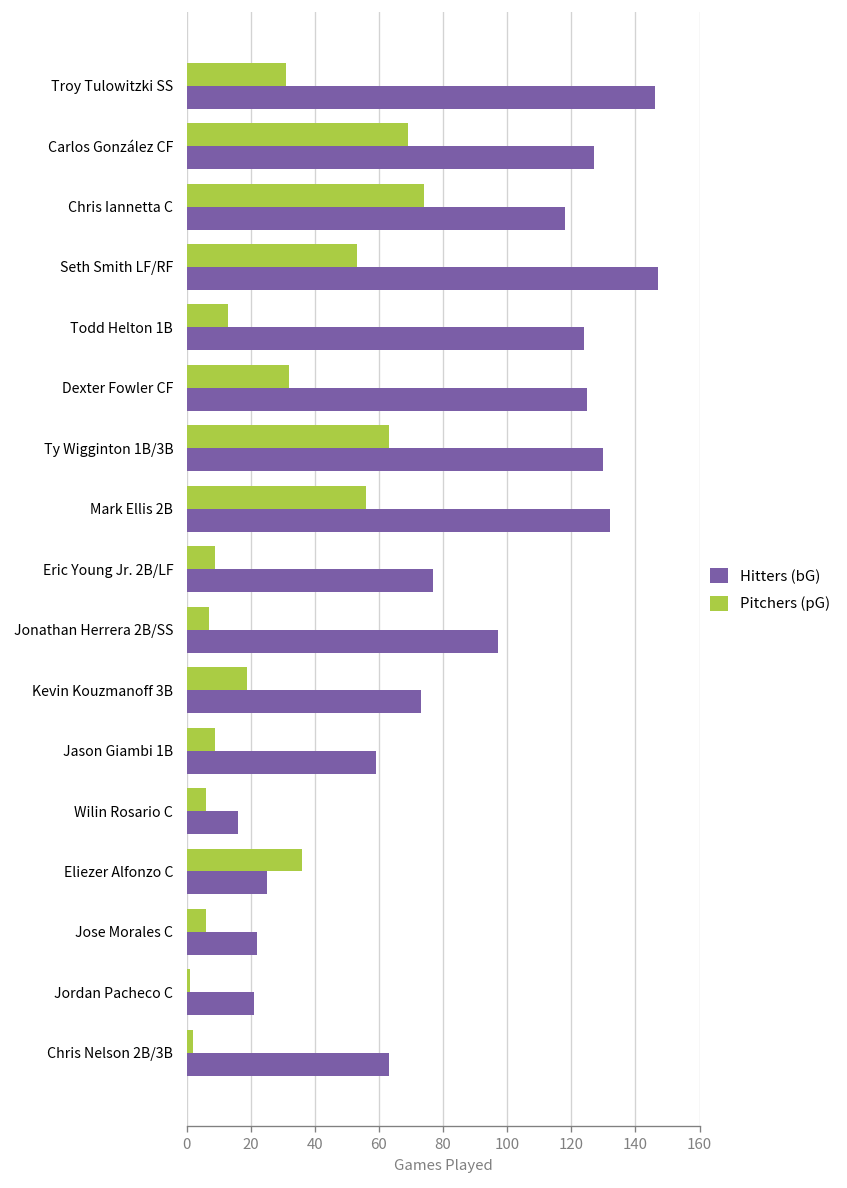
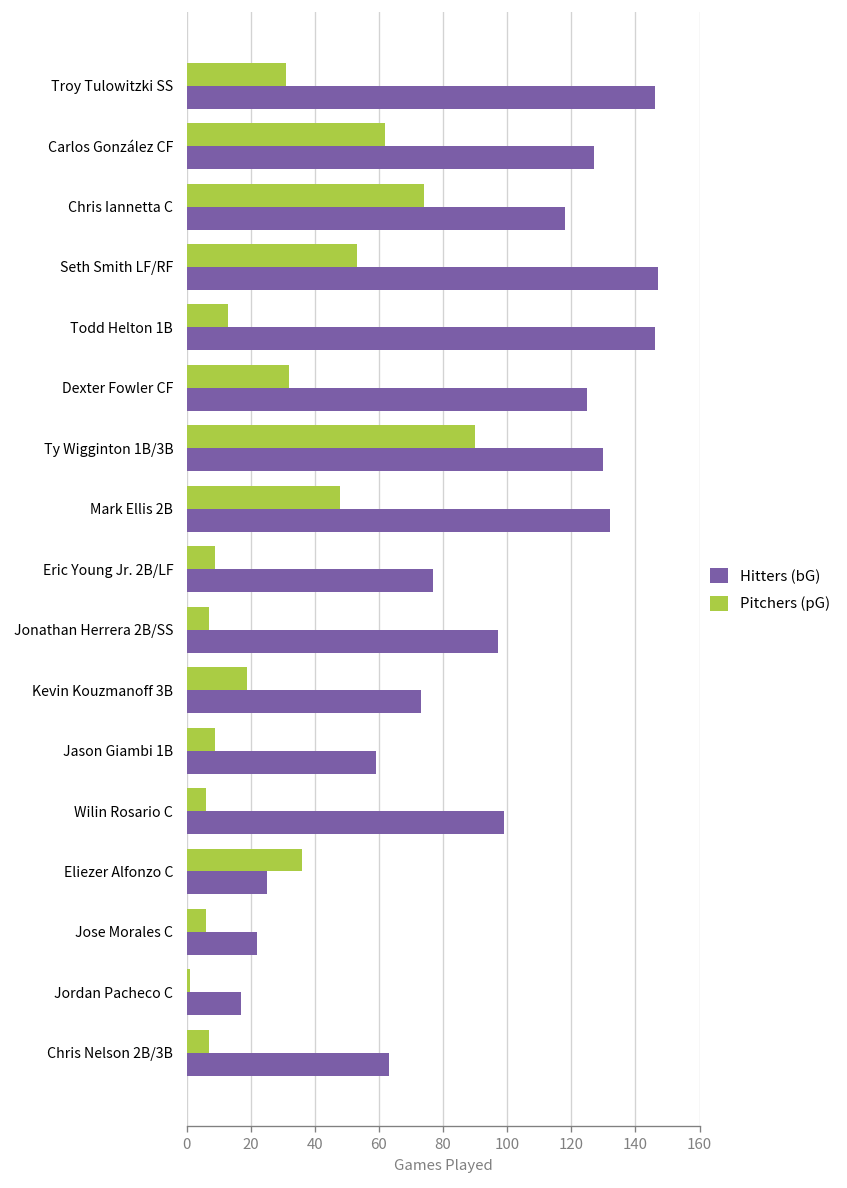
  {
    "Hitters (bG)": {
      "Troy Tulowitzki SS": 146,
      "Carlos González CF": 127,
      "Chris Iannetta C": 118,
      "Seth Smith LF/RF": 147,
-     "Todd Helton 1B": 124,
+     "Todd Helton 1B": 146,
      "Dexter Fowler CF": 125,
      "Ty Wigginton 1B/3B": 130,
      "Mark Ellis 2B": 132,
      "Eric Young Jr. 2B/LF": 77,
      "Jonathan Herrera 2B/SS": 97,
      "Kevin Kouzmanoff 3B": 73,
      "Jason Giambi 1B": 59,
-     "Wilin Rosario C": 16,
+     "Wilin Rosario C": 99,
      "Eliezer Alfonzo C": 25,
      "Jose Morales C": 22,
-     "Jordan Pacheco C": 21,
+     "Jordan Pacheco C": 17,
      "Chris Nelson 2B/3B": 63
    },
    "Pitchers (pG)": {
      "Troy Tulowitzki SS": 31,
-     "Carlos González CF": 69,
+     "Carlos González CF": 62,
      "Chris Iannetta C": 74,
      "Seth Smith LF/RF": 53,
      "Todd Helton 1B": 13,
      "Dexter Fowler CF": 32,
-     "Ty Wigginton 1B/3B": 63,
-     "Mark Ellis 2B": 56,
+     "Ty Wigginton 1B/3B": 90,
+     "Mark Ellis 2B": 48,
      "Eric Young Jr. 2B/LF": 9,
      "Jonathan Herrera 2B/SS": 7,
      "Kevin Kouzmanoff 3B": 19,
      "Jason Giambi 1B": 9,
      "Wilin Rosario C": 6,
      "Eliezer Alfonzo C": 36,
      "Jose Morales C": 6,
      "Jordan Pacheco C": 1,
-     "Chris Nelson 2B/3B": 2
+     "Chris Nelson 2B/3B": 7
    }
  }
